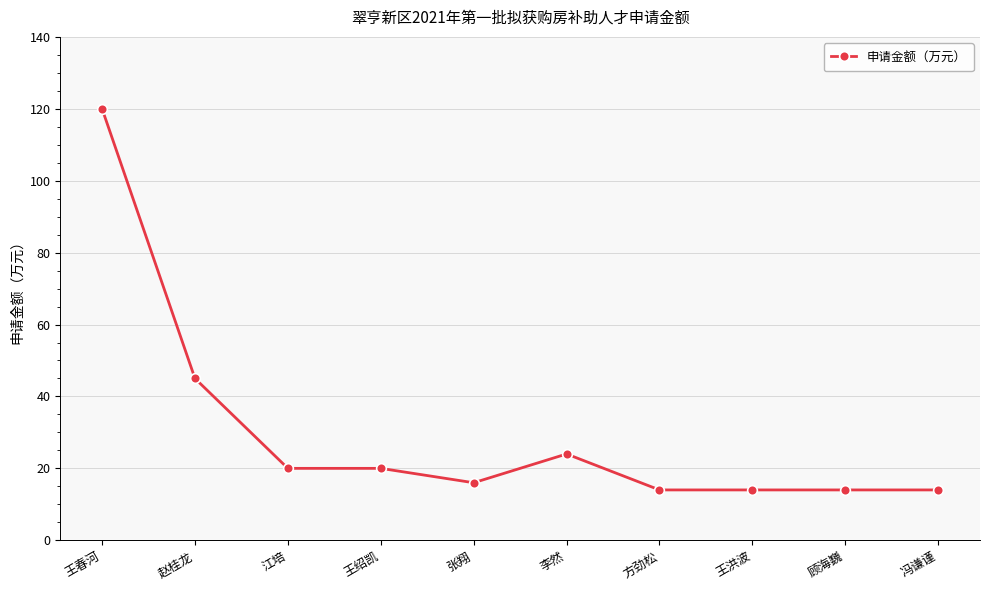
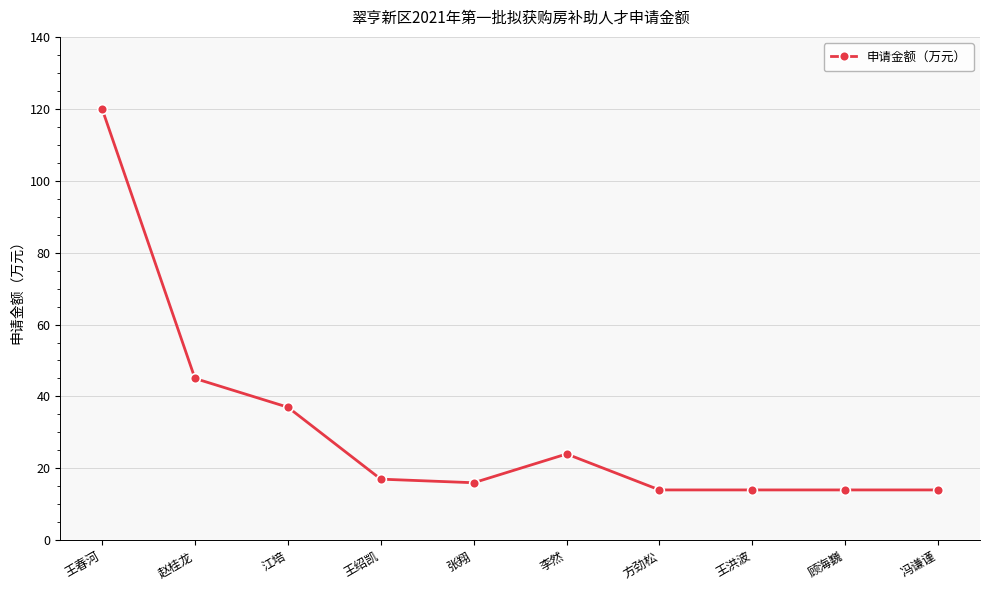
  {
    "王春河": 120,
    "赵桂龙": 45,
-   "江培": 20,
-   "王绍凯": 20,
+   "江培": 37,
+   "王绍凯": 17,
    "张翔": 16,
    "李然": 24,
    "方劲松": 14,
    "王洪波": 14,
    "顾海巍": 14,
    "冯谦谨": 14
  }
